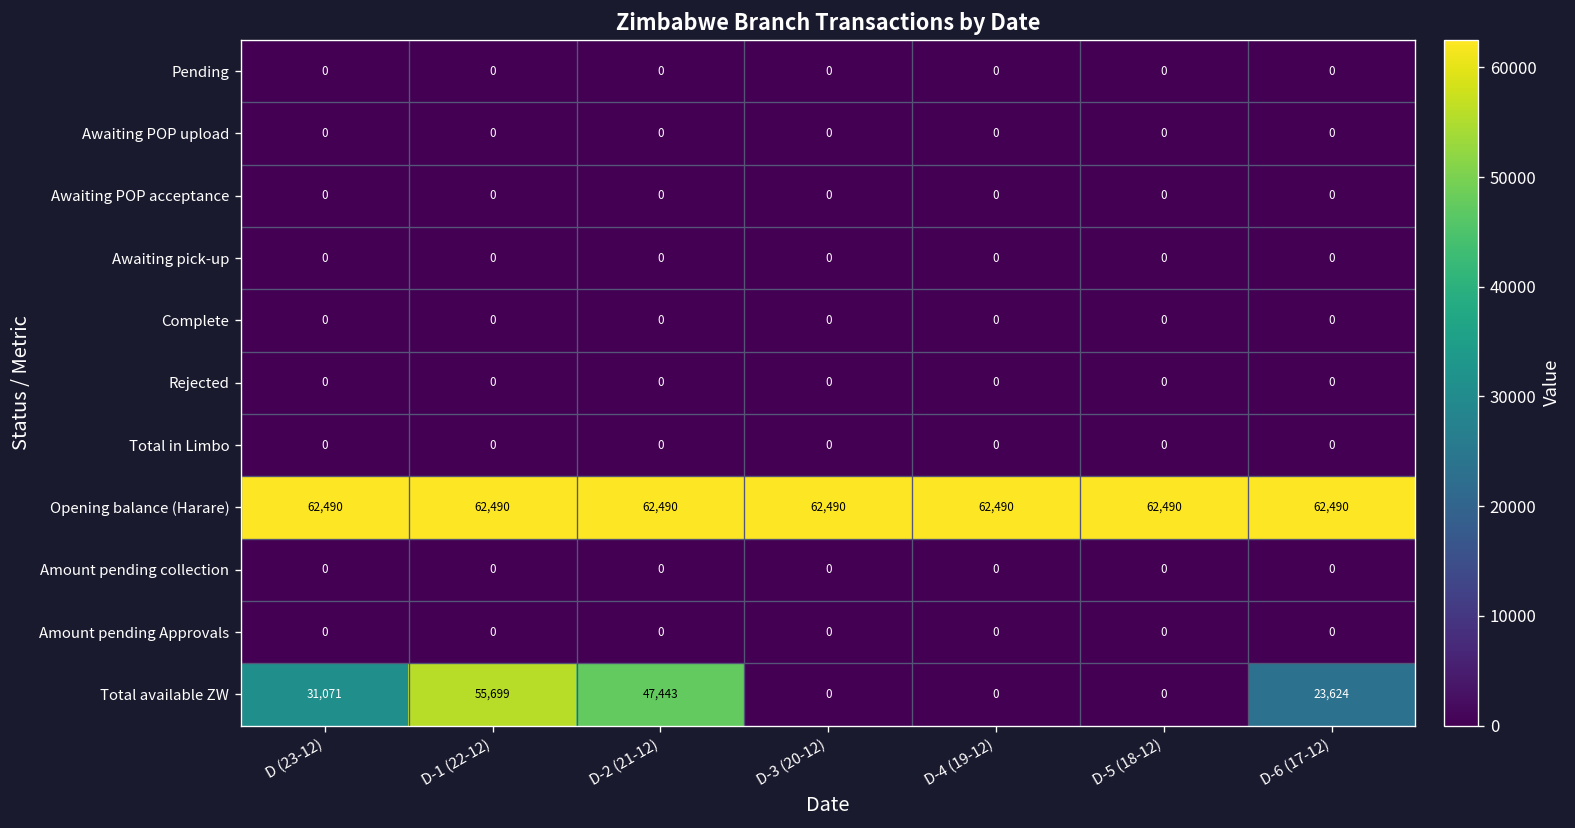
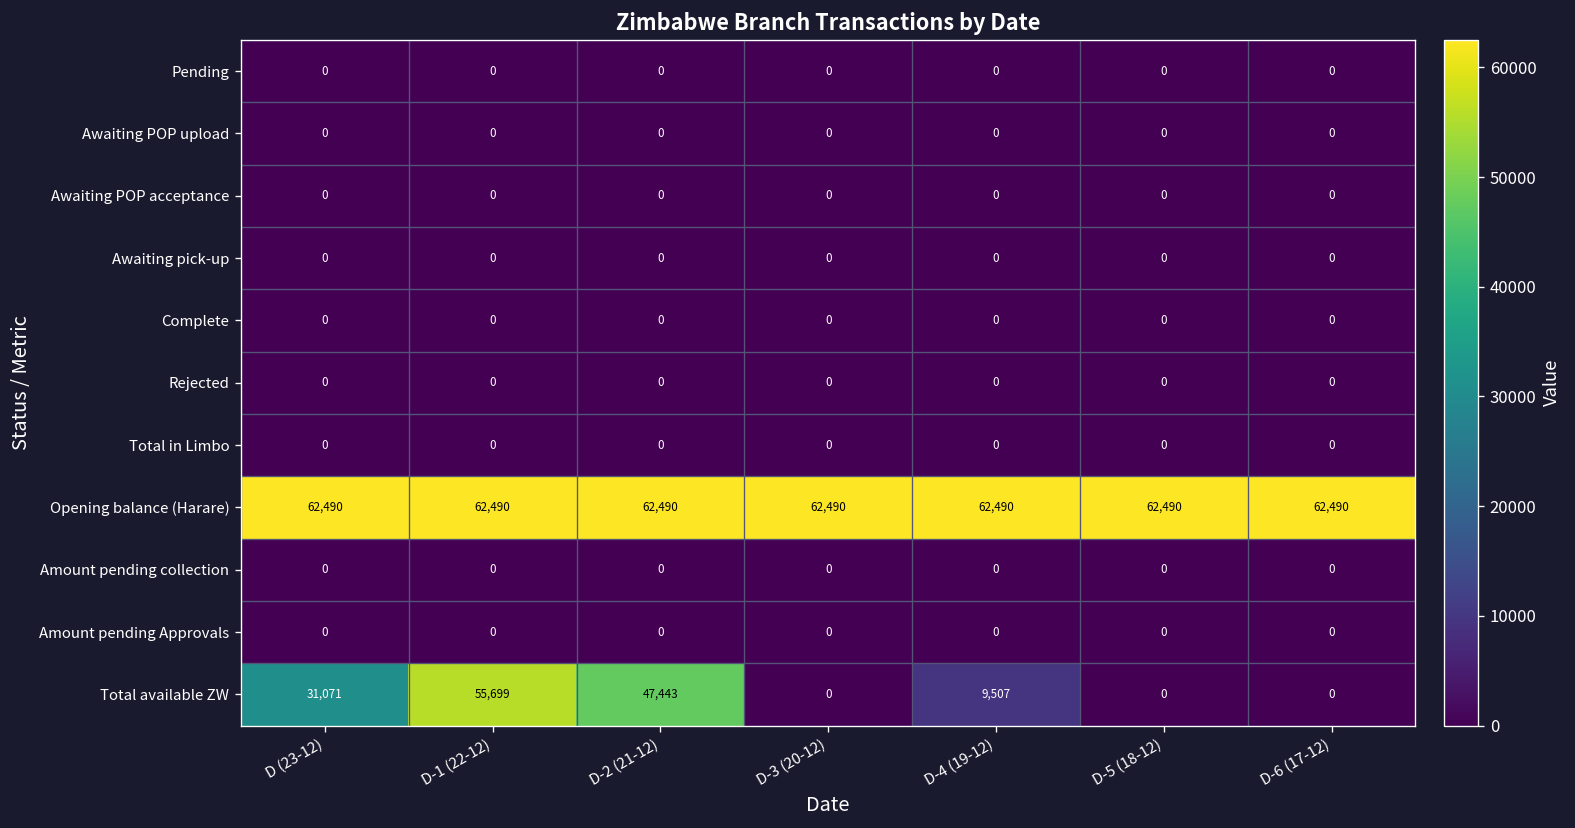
  {
    "Pending": {
      "D (23-12)": "0",
      "D-1 (22-12)": "0",
      "D-2 (21-12)": "0",
      "D-3 (20-12)": "0",
      "D-4 (19-12)": "0",
      "D-5 (18-12)": "0",
      "D-6 (17-12)": "0"
    },
    "Awaiting POP upload": {
      "D (23-12)": "0",
      "D-1 (22-12)": "0",
      "D-2 (21-12)": "0",
      "D-3 (20-12)": "0",
      "D-4 (19-12)": "0",
      "D-5 (18-12)": "0",
      "D-6 (17-12)": "0"
    },
    "Awaiting POP acceptance": {
      "D (23-12)": "0",
      "D-1 (22-12)": "0",
      "D-2 (21-12)": "0",
      "D-3 (20-12)": "0",
      "D-4 (19-12)": "0",
      "D-5 (18-12)": "0",
      "D-6 (17-12)": "0"
    },
    "Awaiting pick-up": {
      "D (23-12)": "0",
      "D-1 (22-12)": "0",
      "D-2 (21-12)": "0",
      "D-3 (20-12)": "0",
      "D-4 (19-12)": "0",
      "D-5 (18-12)": "0",
      "D-6 (17-12)": "0"
    },
    "Complete": {
      "D (23-12)": "0",
      "D-1 (22-12)": "0",
      "D-2 (21-12)": "0",
      "D-3 (20-12)": "0",
      "D-4 (19-12)": "0",
      "D-5 (18-12)": "0",
      "D-6 (17-12)": "0"
    },
    "Rejected": {
      "D (23-12)": "0",
      "D-1 (22-12)": "0",
      "D-2 (21-12)": "0",
      "D-3 (20-12)": "0",
      "D-4 (19-12)": "0",
      "D-5 (18-12)": "0",
      "D-6 (17-12)": "0"
    },
    "Total in Limbo": {
      "D (23-12)": "0",
      "D-1 (22-12)": "0",
      "D-2 (21-12)": "0",
      "D-3 (20-12)": "0",
      "D-4 (19-12)": "0",
      "D-5 (18-12)": "0",
      "D-6 (17-12)": "0"
    },
    "Opening balance (Harare)": {
      "D (23-12)": "62,490",
      "D-1 (22-12)": "62,490",
      "D-2 (21-12)": "62,490",
      "D-3 (20-12)": "62,490",
      "D-4 (19-12)": "62,490",
      "D-5 (18-12)": "62,490",
      "D-6 (17-12)": "62,490"
    },
    "Amount pending collection": {
      "D (23-12)": "0",
      "D-1 (22-12)": "0",
      "D-2 (21-12)": "0",
      "D-3 (20-12)": "0",
      "D-4 (19-12)": "0",
      "D-5 (18-12)": "0",
      "D-6 (17-12)": "0"
    },
    "Amount pending Approvals": {
      "D (23-12)": "0",
      "D-1 (22-12)": "0",
      "D-2 (21-12)": "0",
      "D-3 (20-12)": "0",
      "D-4 (19-12)": "0",
      "D-5 (18-12)": "0",
      "D-6 (17-12)": "0"
    },
    "Total available ZW": {
      "D (23-12)": "31,071",
      "D-1 (22-12)": "55,699",
      "D-2 (21-12)": "47,443",
      "D-3 (20-12)": "0",
-     "D-4 (19-12)": "0",
+     "D-4 (19-12)": "9,507",
      "D-5 (18-12)": "0",
-     "D-6 (17-12)": "23,624"
+     "D-6 (17-12)": "0"
    }
  }
